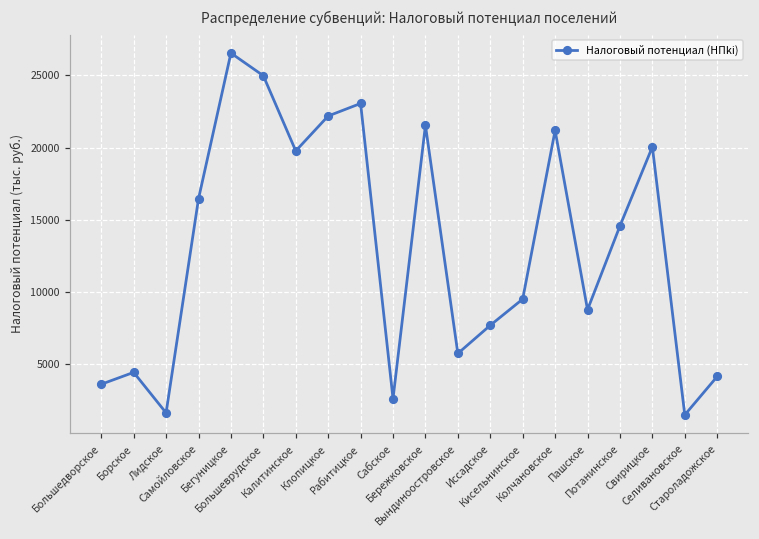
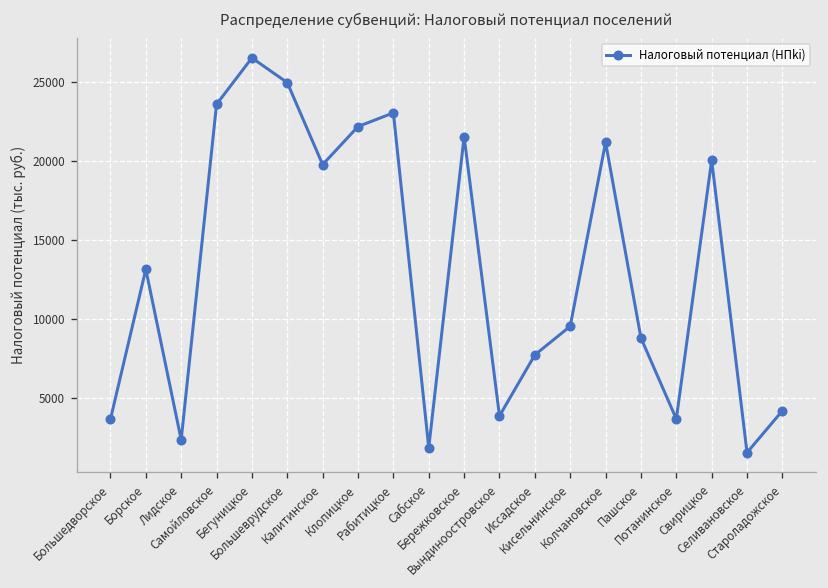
  {
    "Большедворское": 3600,
-   "Борское": 4500,
-   "Лидское": 1700,
-   "Самойловское": 16500,
+   "Борское": 13100,
+   "Лидское": 2300,
+   "Самойловское": 23600,
    "Бегуницкое": 26500,
    "Большеврудское": 25000,
    "Калитинское": 19800,
    "Клопицкое": 22200,
    "Рабитицкое": 23100,
-   "Сабское": 2600,
+   "Сабское": 1800,
    "Бережковское": 21600,
-   "Вындиноостровское": 5800,
+   "Вындиноостровское": 3800,
    "Иссадское": 7700,
    "Кисельнинское": 9500,
    "Колчановское": 21200,
    "Пашское": 8800,
-   "Потанинское": 14600,
+   "Потанинское": 3600,
    "Свирицкое": 20100,
    "Селивановское": 1500,
    "Староладожское": 4200
  }
